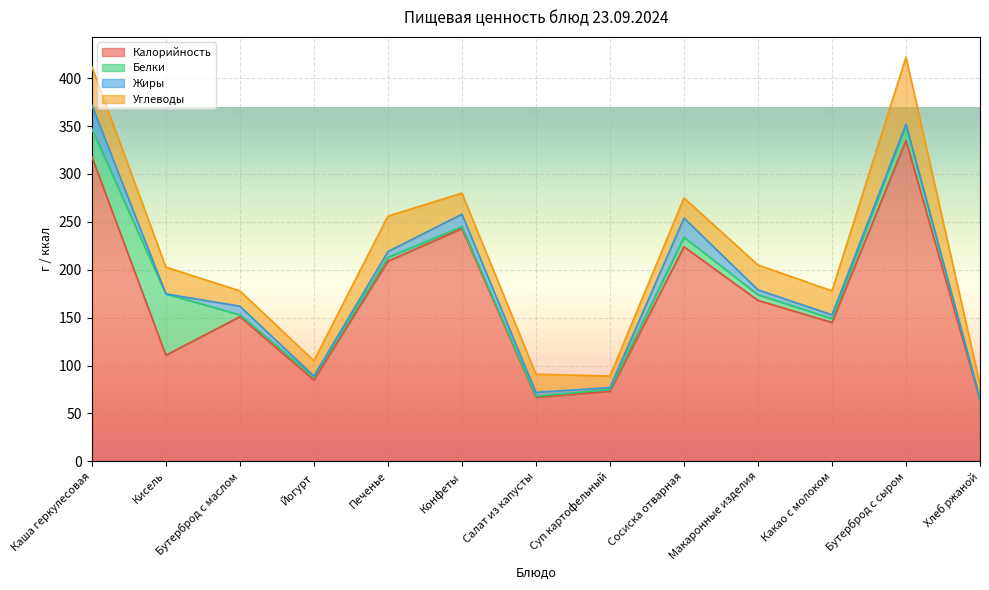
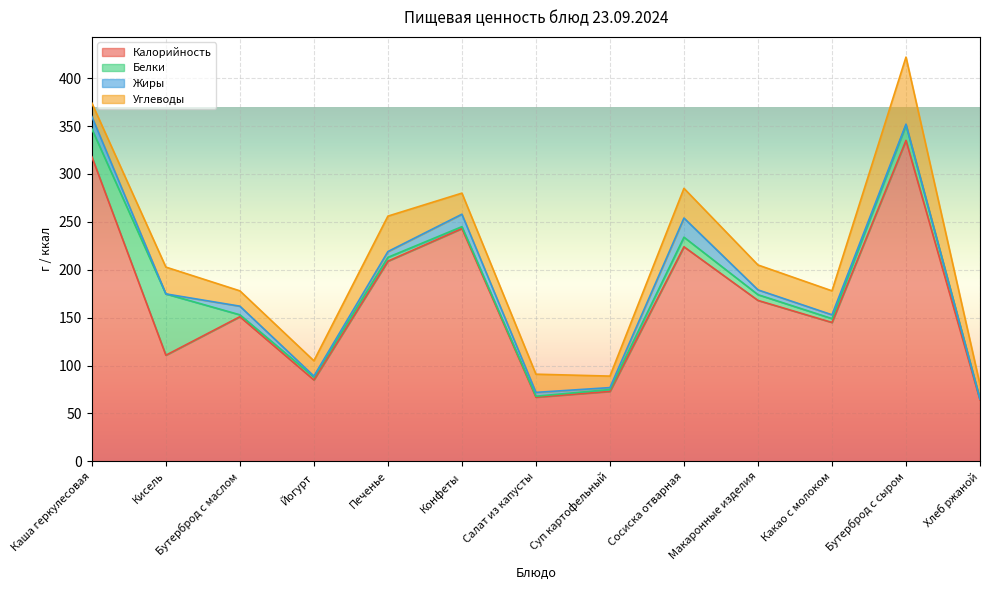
  {
    "Калорийность": {
      "Каша геркулесовая": 320,
      "Кисель": 110,
      "Йогурт": 90,
      "Печенье": 210,
      "Сосиска отварная": 220,
      "Макаронные изделия": 170,
      "Какао с молоком": 150,
      "Бутерброд с сыром": 340
    },
    "Белки": {
      "Каша геркулесовая": 30,
      "Печенье": 0,
      "Сосиска отварная": 10,
      "Макаронные изделия": 10,
      "Какао с молоком": 0
    },
    "Жиры": {
-     "Каша геркулесовая": 30,
+     "Каша геркулесовая": 10,
      "Бутерброд с маслом": 10,
      "Печенье": 10,
      "Конфеты": 10,
      "Салат из капусты": 0,
      "Сосиска отварная": 20,
      "Макаронные изделия": 10,
      "Какао с молоком": 0
    },
    "Углеводы": {
-     "Каша геркулесовая": 40,
+     "Каша геркулесовая": 10,
      "Кисель": 30,
      "Бутерброд с маслом": 20,
      "Йогурт": 20,
      "Печенье": 40,
      "Конфеты": 20,
      "Салат из капусты": 20,
      "Суп картофельный": 10,
-     "Сосиска отварная": 20,
+     "Сосиска отварная": 30,
      "Макаронные изделия": 30,
      "Какао с молоком": 30,
      "Бутерброд с сыром": 70,
      "Хлеб ржаной": 20
    }
  }
